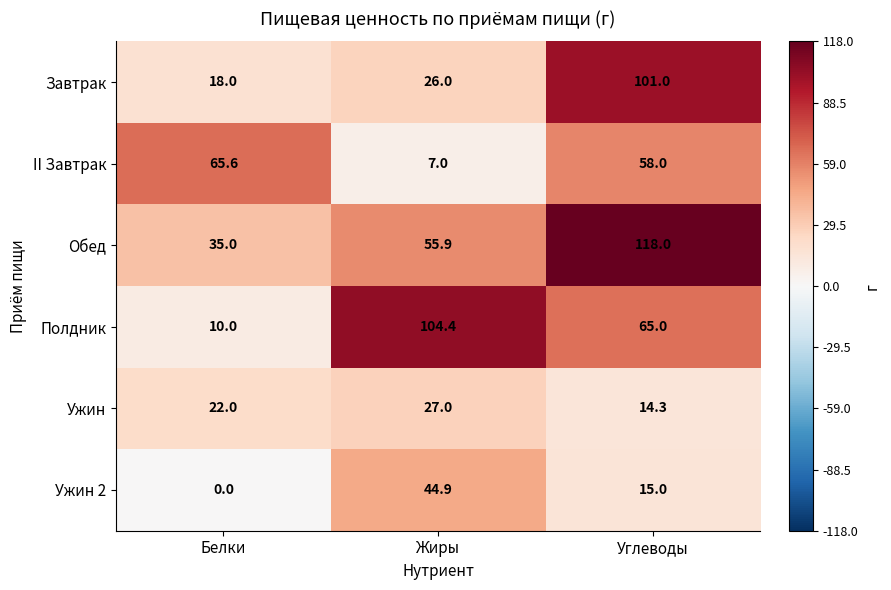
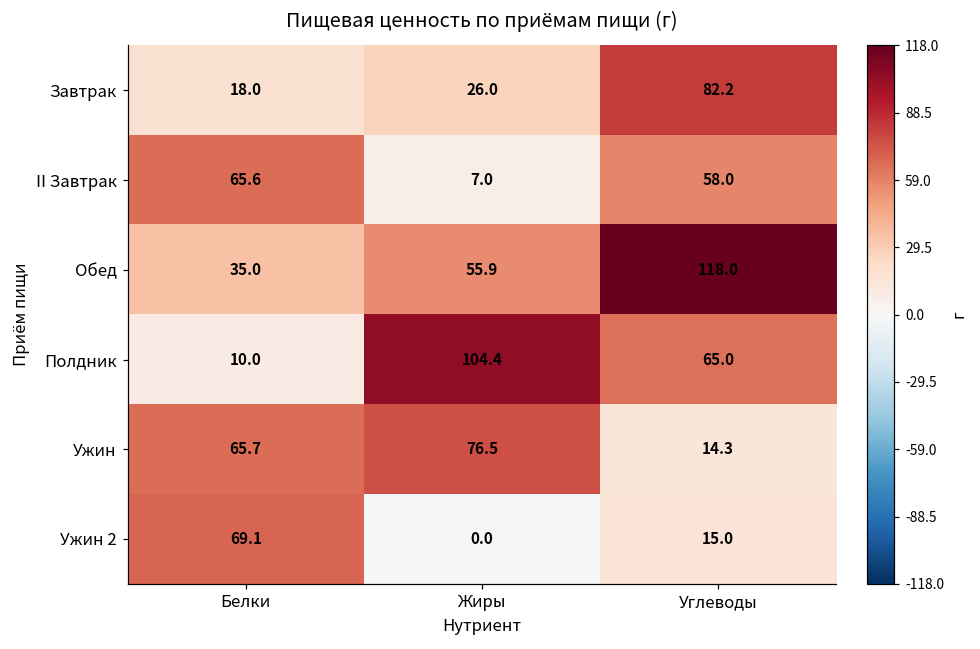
  {
    "Завтрак": {
      "Белки": 18.0,
      "Жиры": 26.0,
-     "Углеводы": 101.0
+     "Углеводы": 82.2
    },
    "II Завтрак": {
      "Белки": 65.6,
      "Жиры": 7.0,
      "Углеводы": 58.0
    },
    "Обед": {
      "Белки": 35.0,
      "Жиры": 55.9,
      "Углеводы": 118.0
    },
    "Полдник": {
      "Белки": 10.0,
      "Жиры": 104.4,
      "Углеводы": 65.0
    },
    "Ужин": {
-     "Белки": 22.0,
-     "Жиры": 27.0,
+     "Белки": 65.7,
+     "Жиры": 76.5,
      "Углеводы": 14.3
    },
    "Ужин 2": {
-     "Белки": 0.0,
-     "Жиры": 44.9,
+     "Белки": 69.1,
+     "Жиры": 0.0,
      "Углеводы": 15.0
    }
  }
